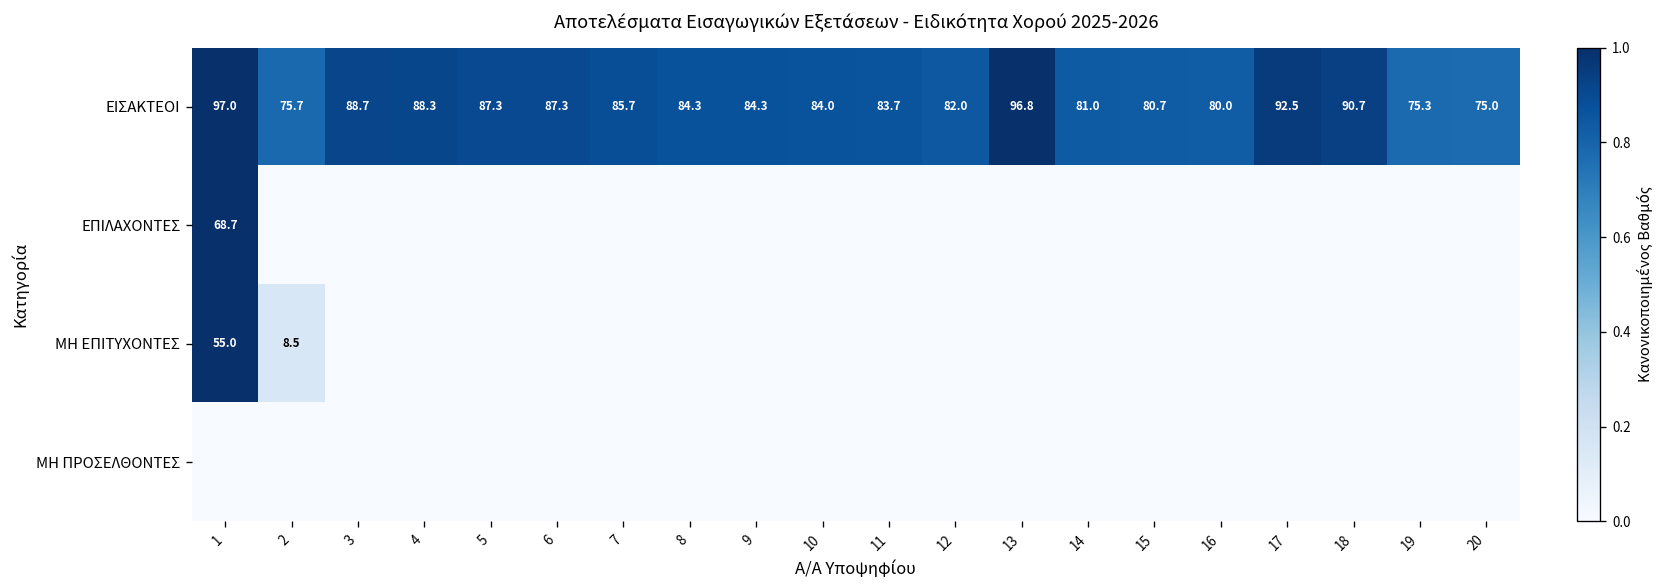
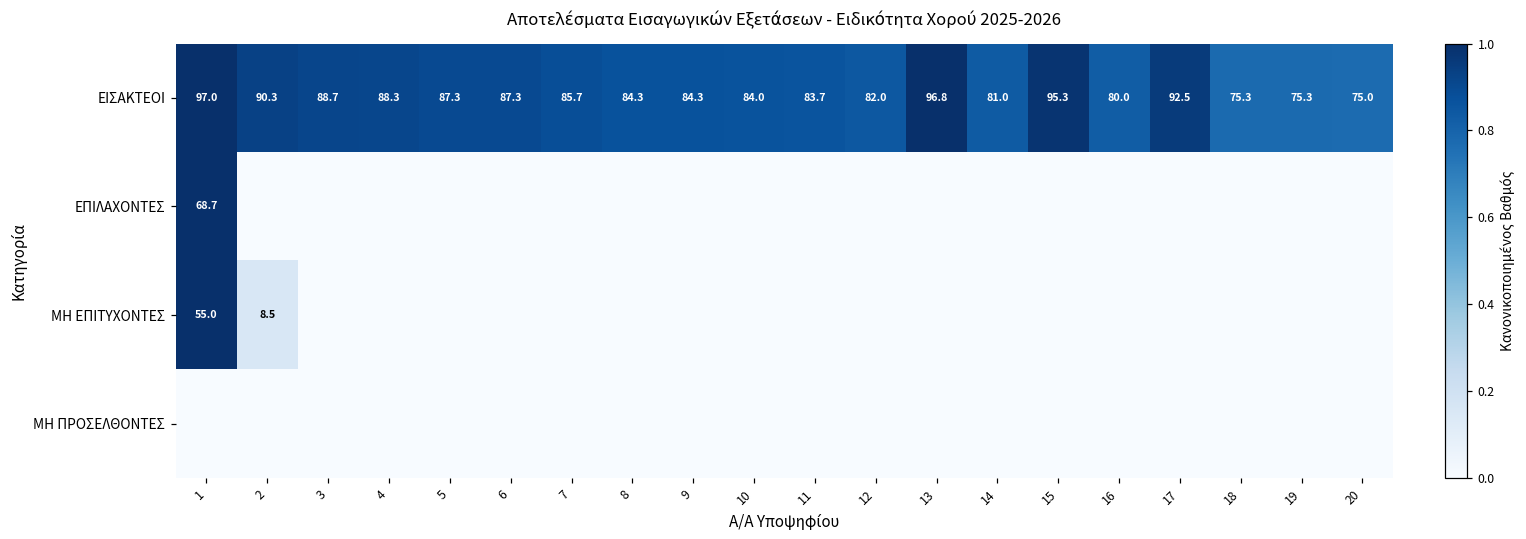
  {
    "ΕΙΣΑΚΤΕΟΙ": {
      "1": 97.0,
-     "2": 75.7,
+     "2": 90.3,
      "3": 88.7,
      "4": 88.3,
      "5": 87.3,
      "6": 87.3,
      "7": 85.7,
      "8": 84.3,
      "9": 84.3,
      "10": 84.0,
      "11": 83.7,
      "12": 82.0,
      "13": 96.8,
      "14": 81.0,
-     "15": 80.7,
+     "15": 95.3,
      "16": 80.0,
      "17": 92.5,
-     "18": 90.7,
+     "18": 75.3,
      "19": 75.3,
      "20": 75.0
    },
    "ΕΠΙΛΑΧΟΝΤΕΣ": {
      "1": 68.7
    },
    "ΜΗ ΕΠΙΤΥΧΟΝΤΕΣ": {
      "1": 55.0,
      "2": 8.5
    }
  }
